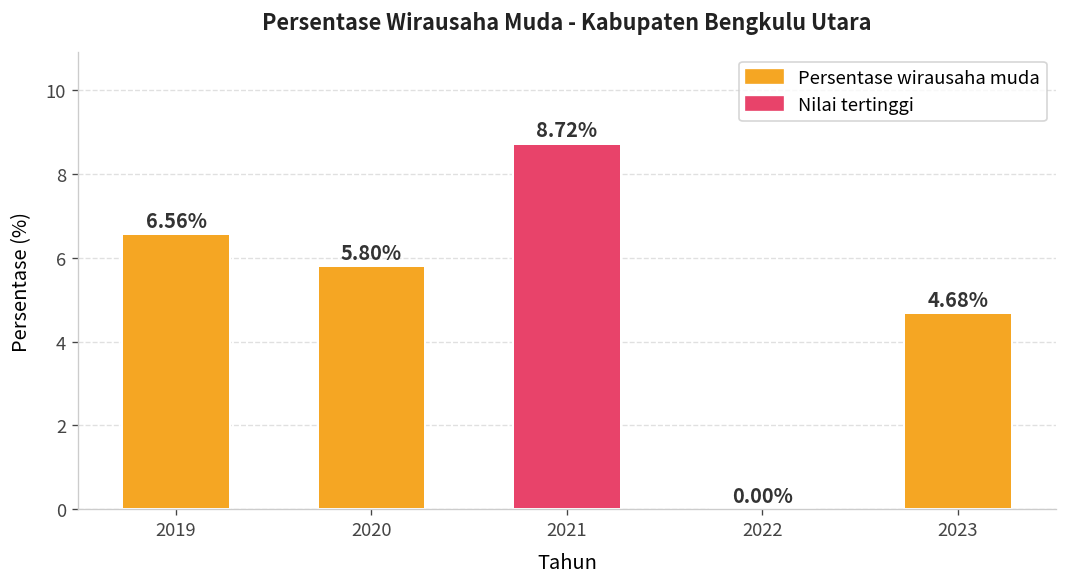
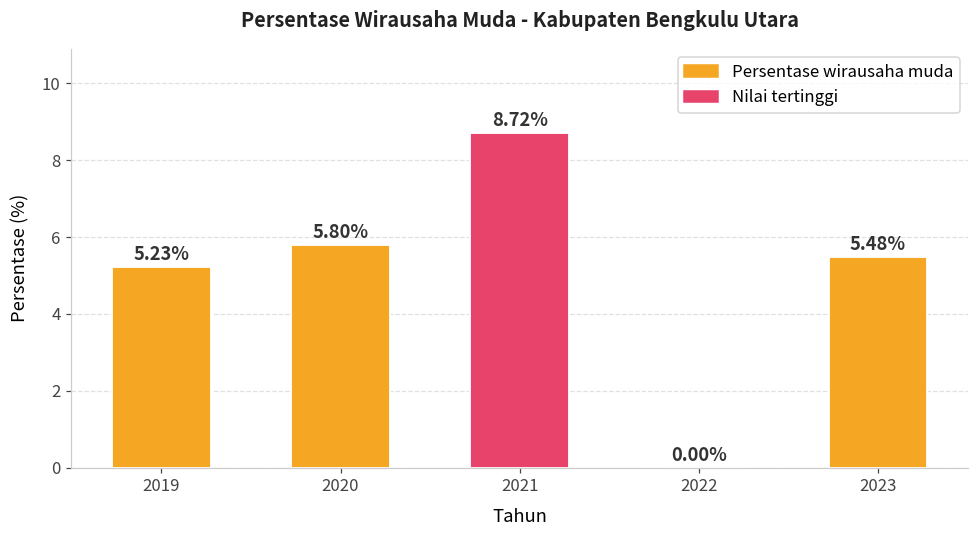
  {
-   "2019": "6.56%",
+   "2019": "5.23%",
    "2020": "5.80%",
    "2021": "8.72%",
    "2022": "0.00%",
-   "2023": "4.68%"
+   "2023": "5.48%"
  }
